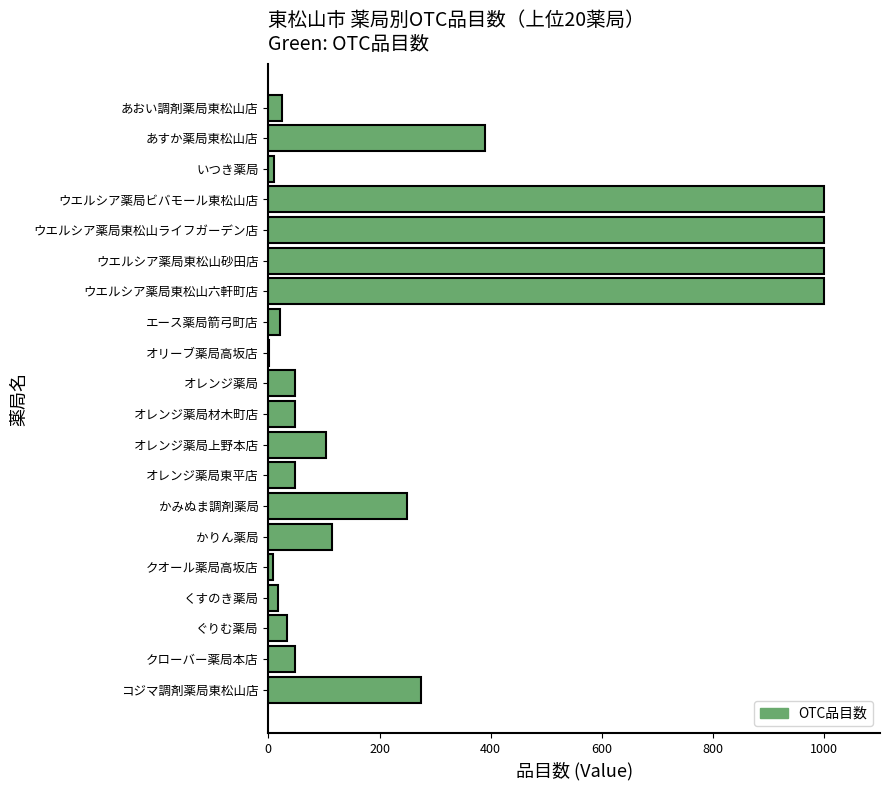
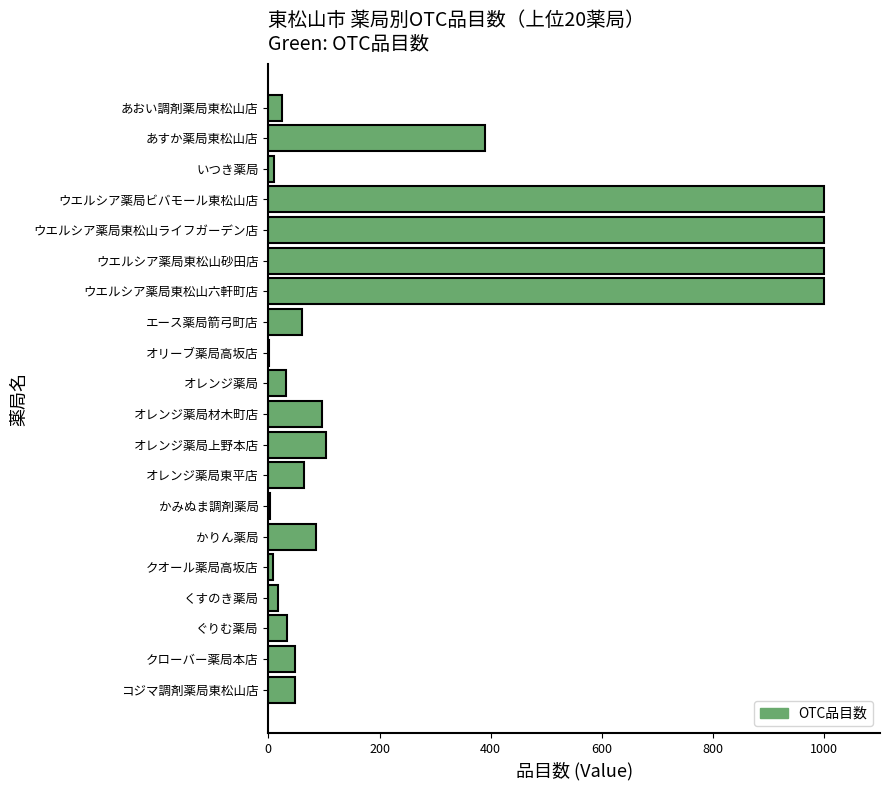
  {
    "あおい調剤薬局東松山店": 20,
    "あすか薬局東松山店": 390,
    "いつき薬局": 10,
    "ウエルシア薬局ビバモール東松山店": 1000,
    "ウエルシア薬局東松山ライフガーデン店": 1000,
    "ウエルシア薬局東松山砂田店": 1000,
    "ウエルシア薬局東松山六軒町店": 1000,
-   "エース薬局箭弓町店": 20,
-   "オレンジ薬局": 50,
-   "オレンジ薬局材木町店": 50,
+   "エース薬局箭弓町店": 60,
+   "オレンジ薬局": 30,
+   "オレンジ薬局材木町店": 100,
    "オレンジ薬局上野本店": 100,
-   "オレンジ薬局東平店": 50,
-   "かみぬま調剤薬局": 250,
-   "かりん薬局": 110,
+   "オレンジ薬局東平店": 70,
+   "かみぬま調剤薬局": 0,
+   "かりん薬局": 90,
    "クオール薬局高坂店": 10,
    "くすのき薬局": 20,
    "ぐりむ薬局": 30,
    "クローバー薬局本店": 50,
-   "コジマ調剤薬局東松山店": 270
+   "コジマ調剤薬局東松山店": 50
  }
